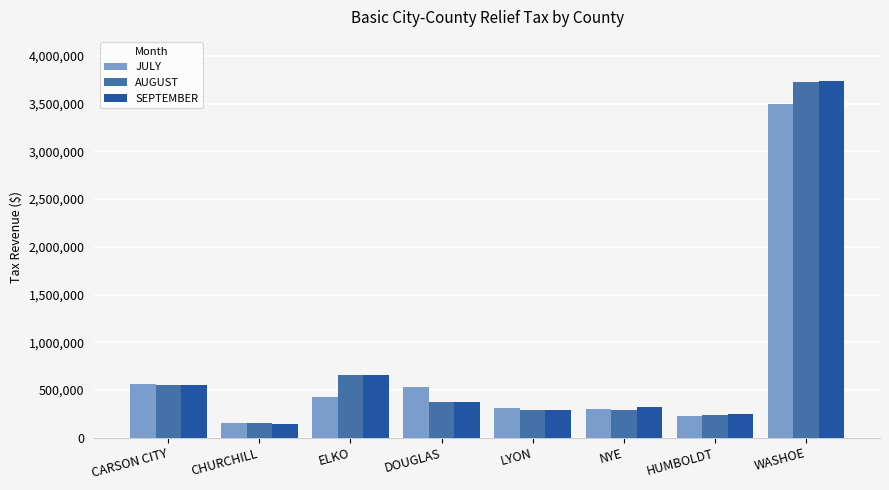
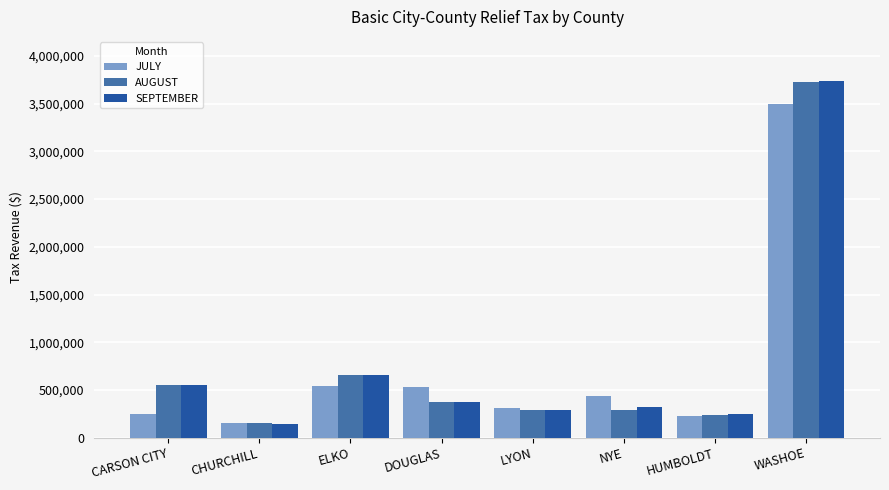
  {
    "JULY": {
-     "CARSON CITY": "600,000",
+     "CARSON CITY": "200,000",
      "CHURCHILL": "100,000",
-     "ELKO": "400,000",
+     "ELKO": "500,000",
      "DOUGLAS": "500,000",
      "LYON": "300,000",
-     "NYE": "300,000",
+     "NYE": "400,000",
      "HUMBOLDT": "200,000",
      "WASHOE": "3,500,000"
    }
  }
